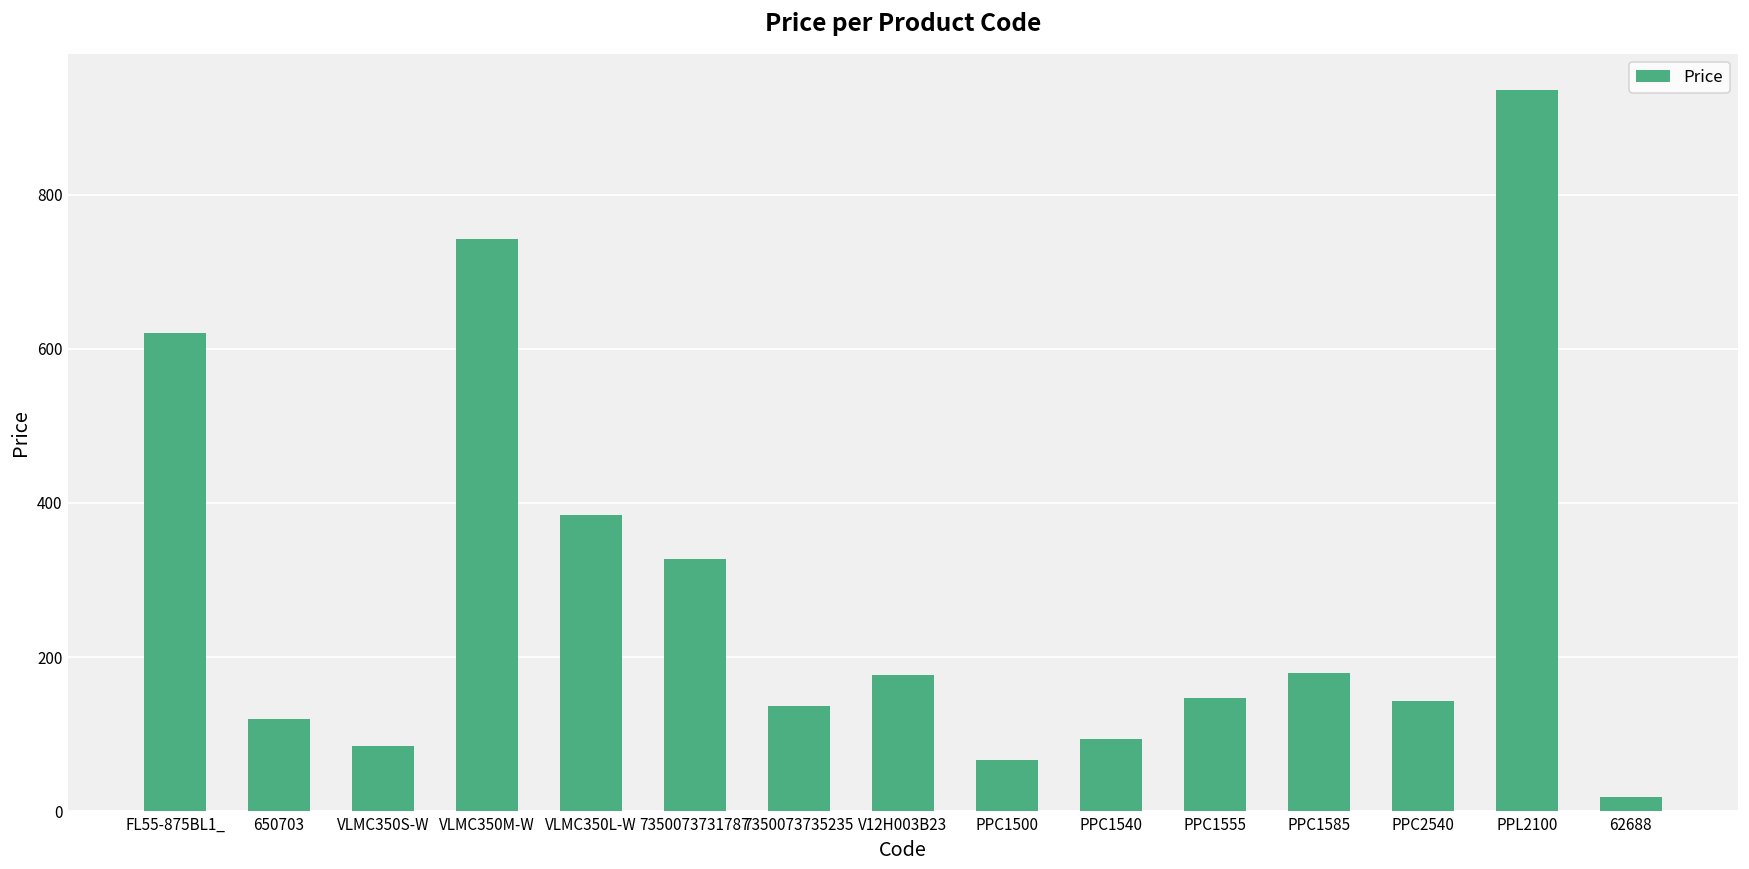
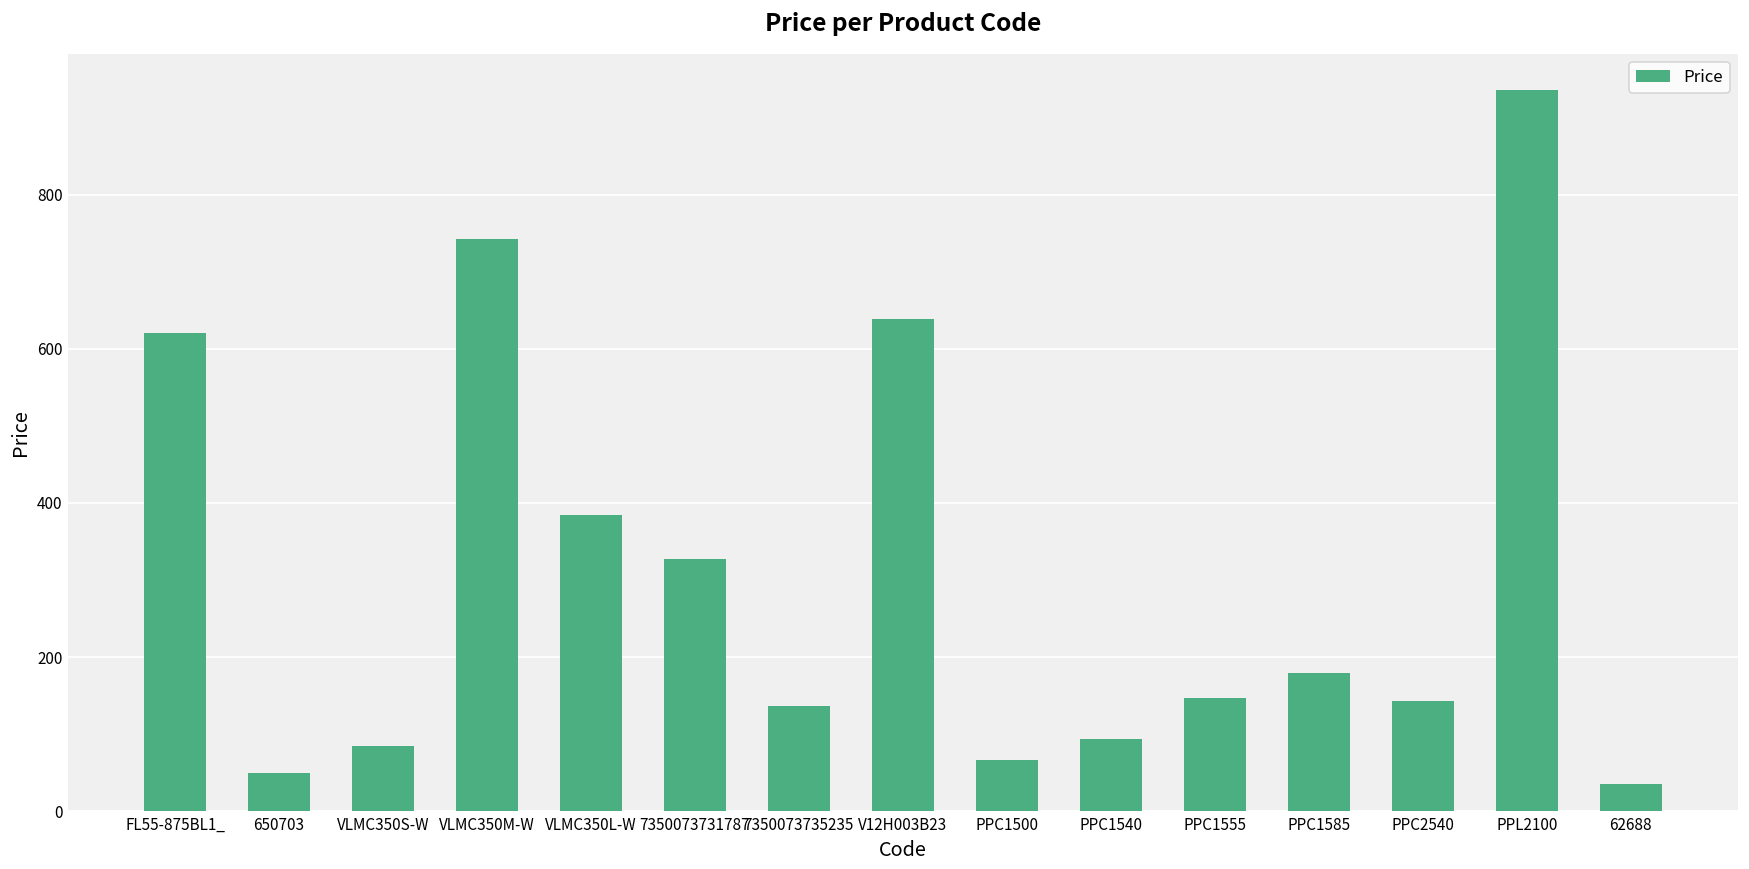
  {
    "FL55-875BL1_": 620,
-   "650703": 120,
+   "650703": 50,
    "VLMC350S-W": 80,
    "VLMC350M-W": 740,
    "VLMC350L-W": 380,
    "7350073731787": 330,
    "7350073735235": 140,
-   "V12H003B23": 180,
+   "V12H003B23": 640,
    "PPC1500": 70,
    "PPC1540": 90,
    "PPC1555": 150,
    "PPC1585": 180,
    "PPC2540": 140,
    "PPL2100": 940,
-   "62688": 20
+   "62688": 40
  }
